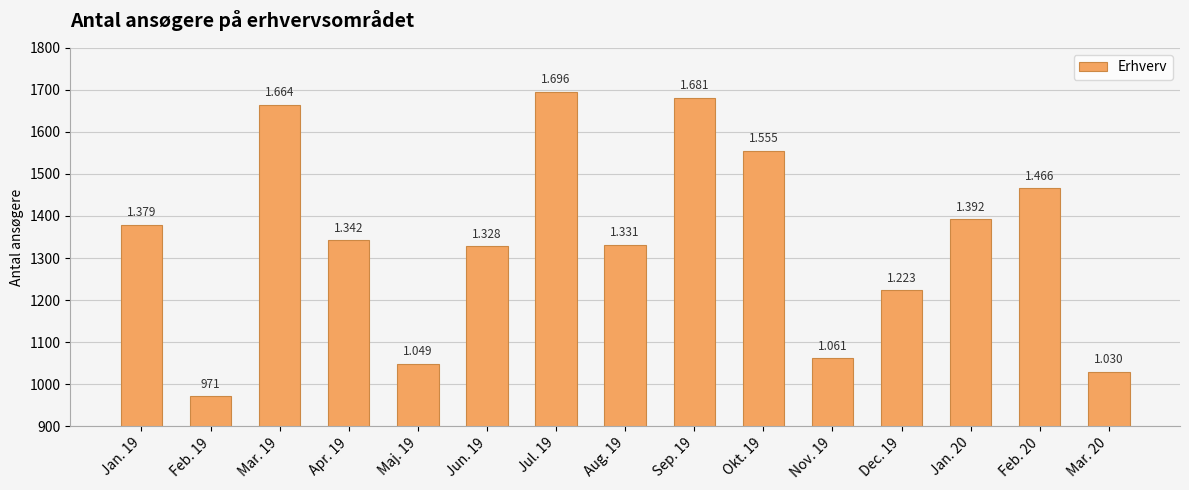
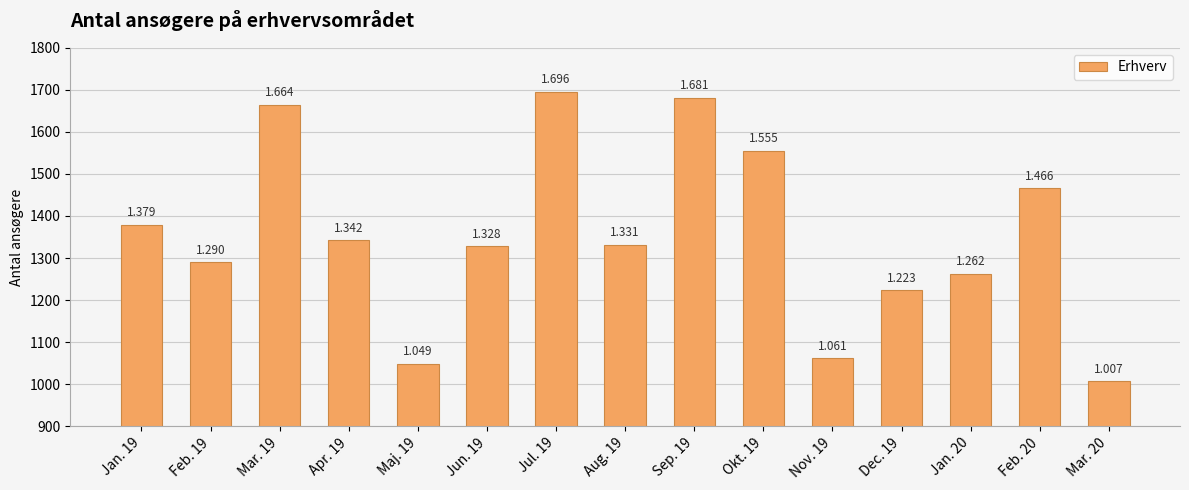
  {
-   "Feb. 19": 971,
-   "Jan. 20": 1.392,
-   "Mar. 20": 1.030
+   "Feb. 19": 1.290,
+   "Jan. 20": 1.262,
+   "Mar. 20": 1.007
  }
